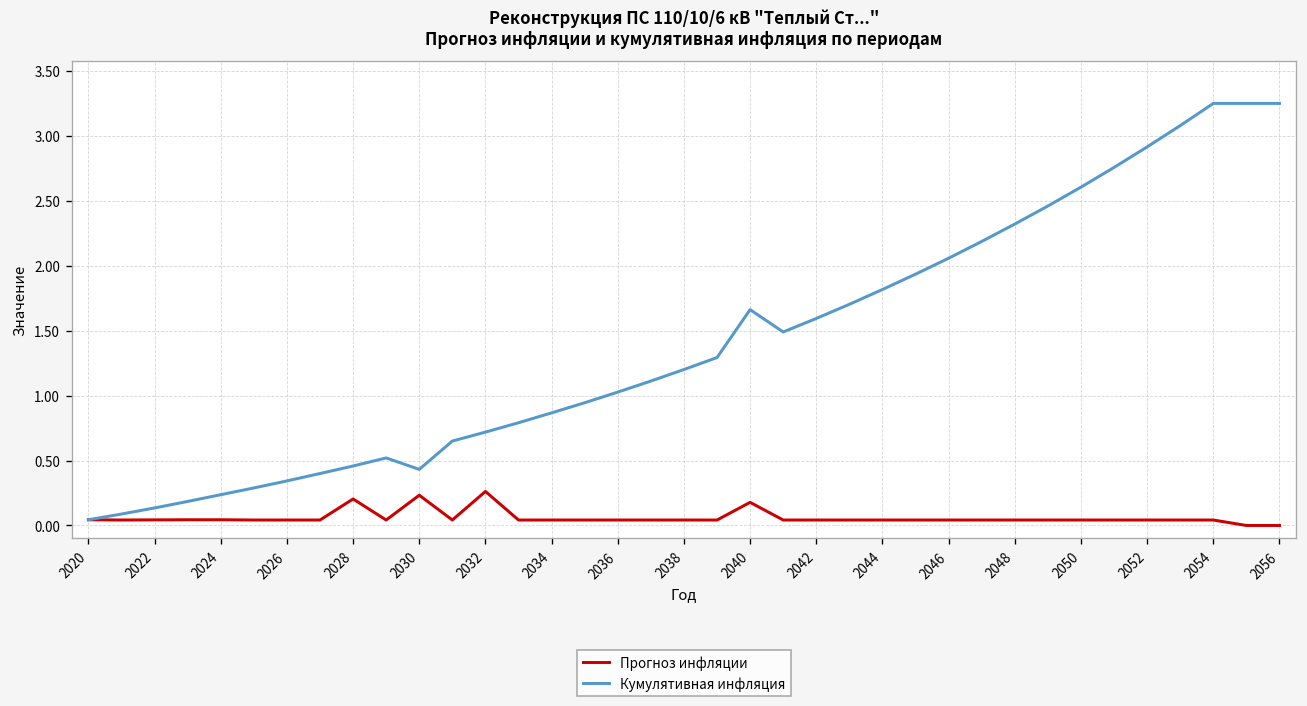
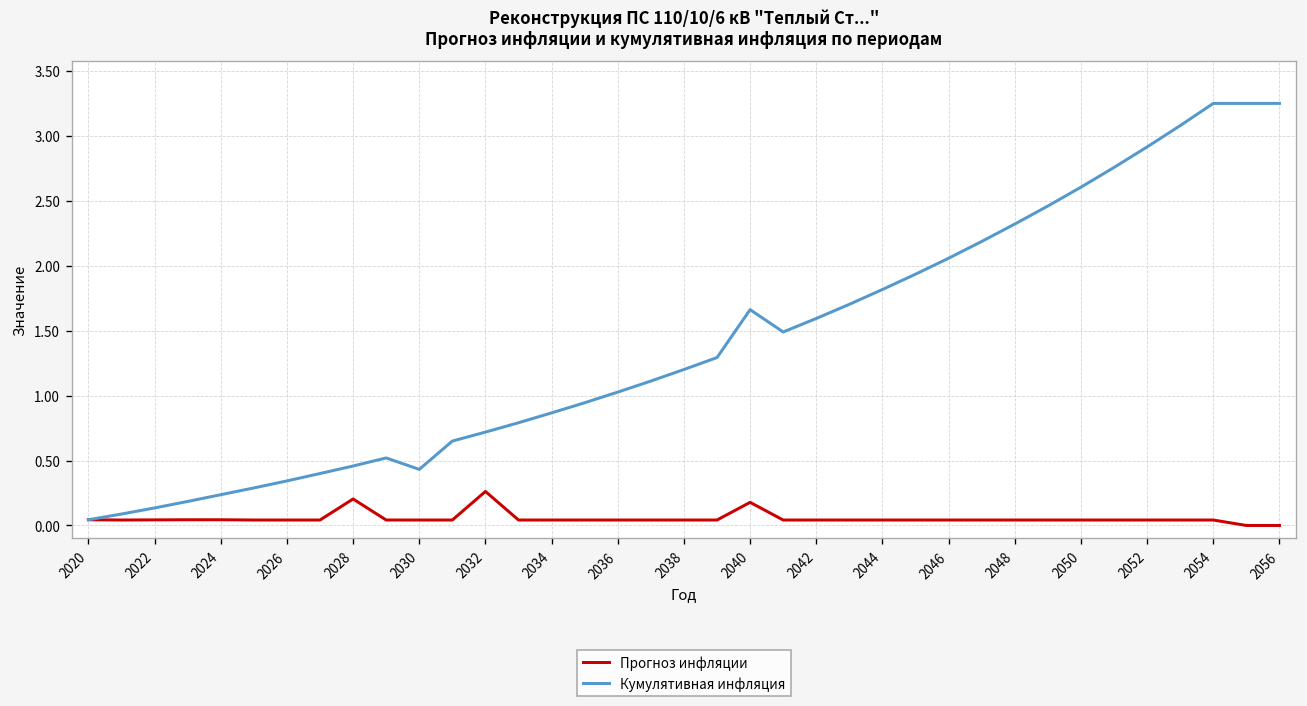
  {
    "Прогноз инфляции": {
      "2022": 0.04,
      "2024": 0.04,
      "2026": 0.04,
      "2028": 0.20,
-     "2030": 0.23,
+     "2030": 0.04,
      "2032": 0.26,
      "2034": 0.04,
      "2036": 0.04,
      "2038": 0.04,
      "2040": 0.18,
      "2042": 0.04,
      "2044": 0.04,
      "2046": 0.04,
      "2048": 0.04,
      "2050": 0.04,
      "2052": 0.04,
      "2054": 0.04,
      "2056": 0.00
    },
    "Кумулятивная инфляция": {
      "2022": 0.14,
      "2024": 0.24,
      "2026": 0.34,
      "2028": 0.46,
      "2030": 0.43,
      "2032": 0.72,
      "2034": 0.87,
      "2036": 1.03,
      "2038": 1.20,
      "2040": 1.66,
      "2042": 1.59,
      "2044": 1.82,
      "2046": 2.06,
      "2048": 2.32,
      "2050": 2.61,
      "2052": 2.92,
      "2054": 3.25,
      "2056": 3.25
    }
  }
